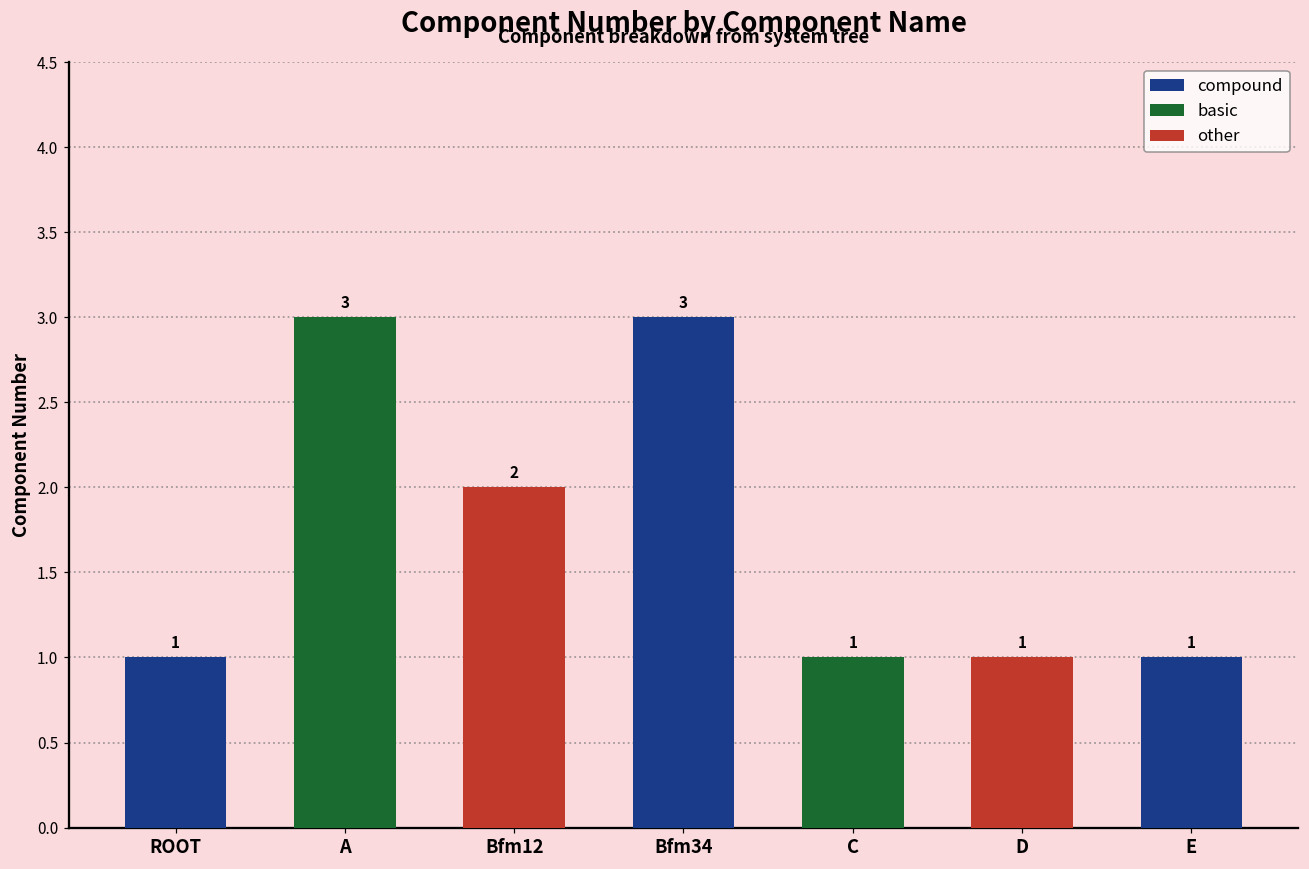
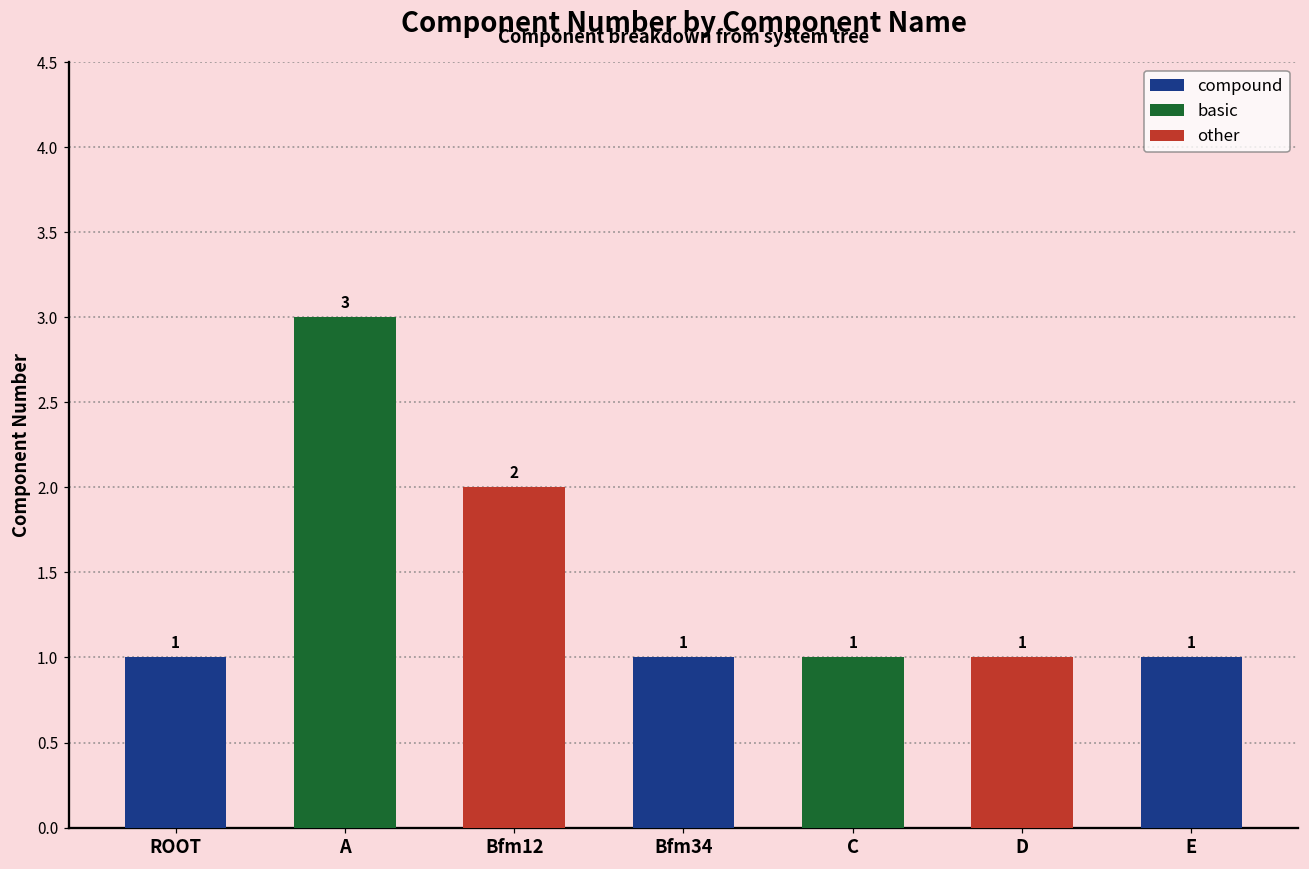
  {
    "ROOT": 1,
    "A": 3,
    "Bfm12": 2,
-   "Bfm34": 3,
+   "Bfm34": 1,
    "C": 1,
    "D": 1,
    "E": 1
  }
